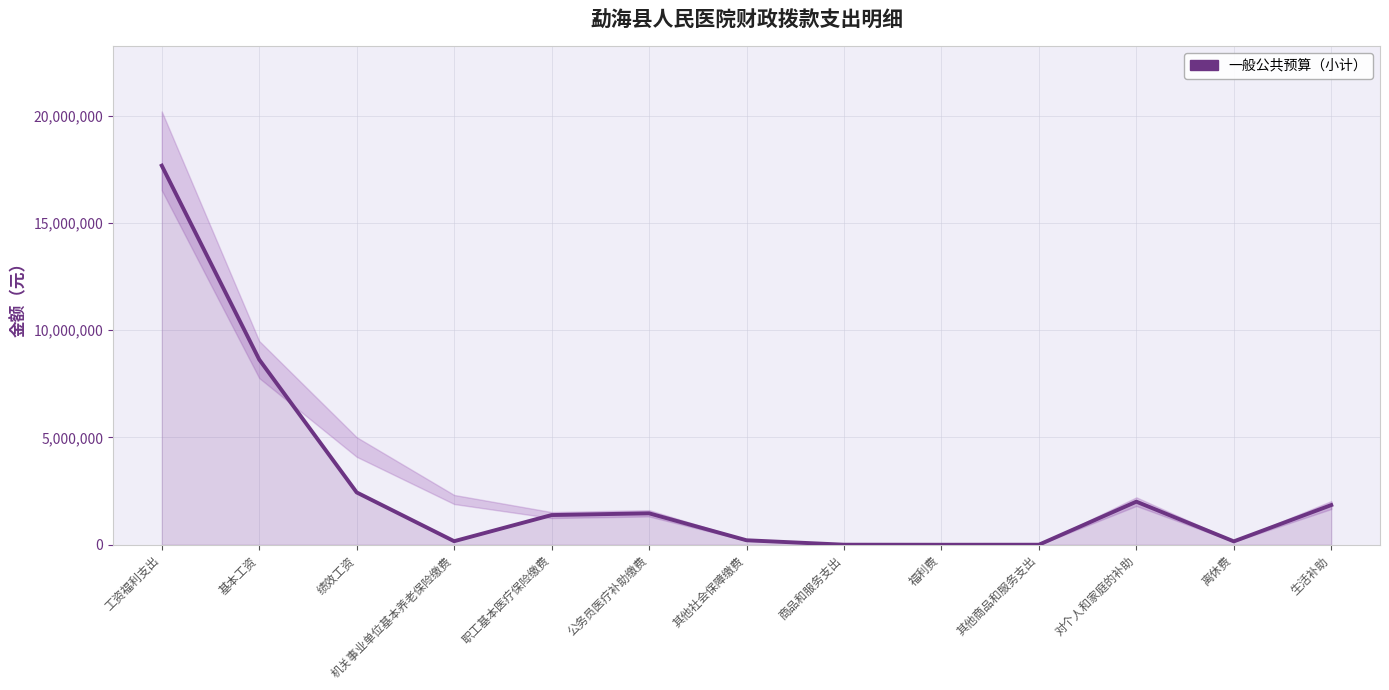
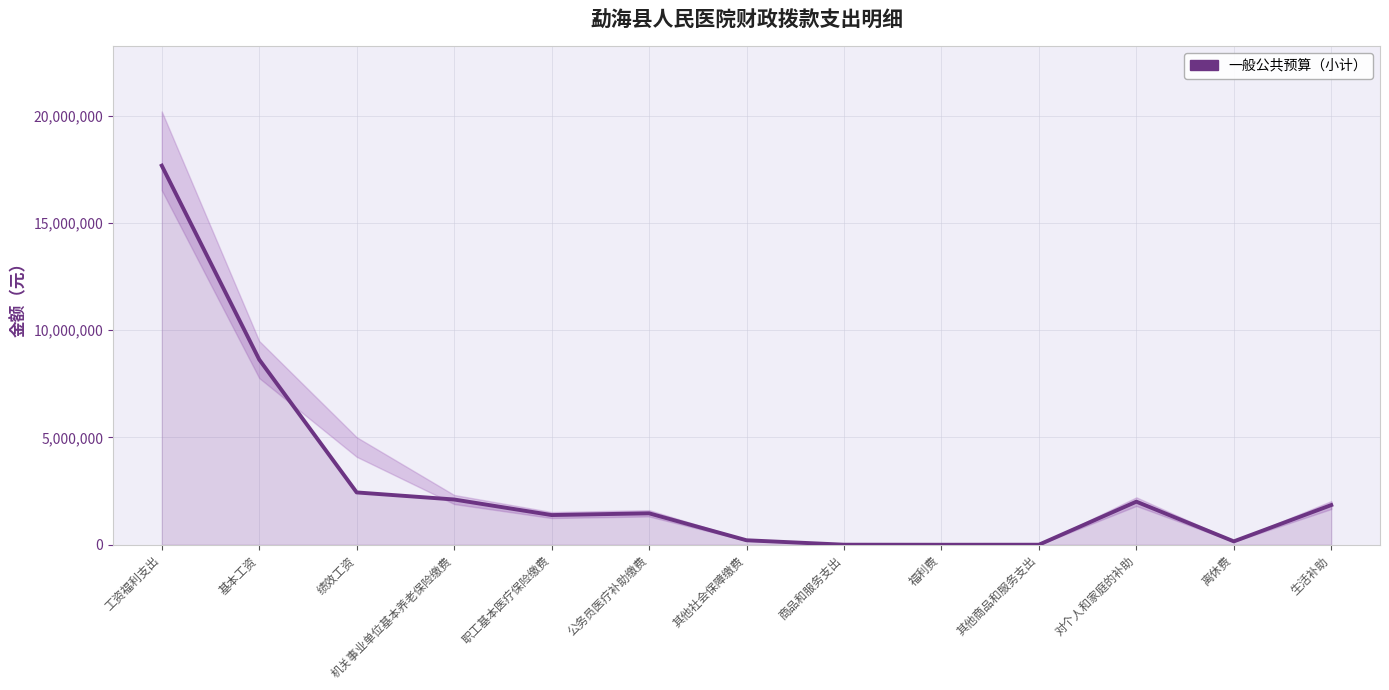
  {
    "一般公共预算（小计）": {
      "工资福利支出": "17,700,000",
      "基本工资": "8,600,000",
      "绩效工资": "2,400,000",
-     "机关事业单位基本养老保险缴费": "200,000",
+     "机关事业单位基本养老保险缴费": "2,100,000",
      "职工基本医疗保险缴费": "1,400,000",
      "公务员医疗补助缴费": "1,500,000",
      "对个人和家庭的补助": "2,000,000",
      "生活补助": "1,900,000"
    }
  }
